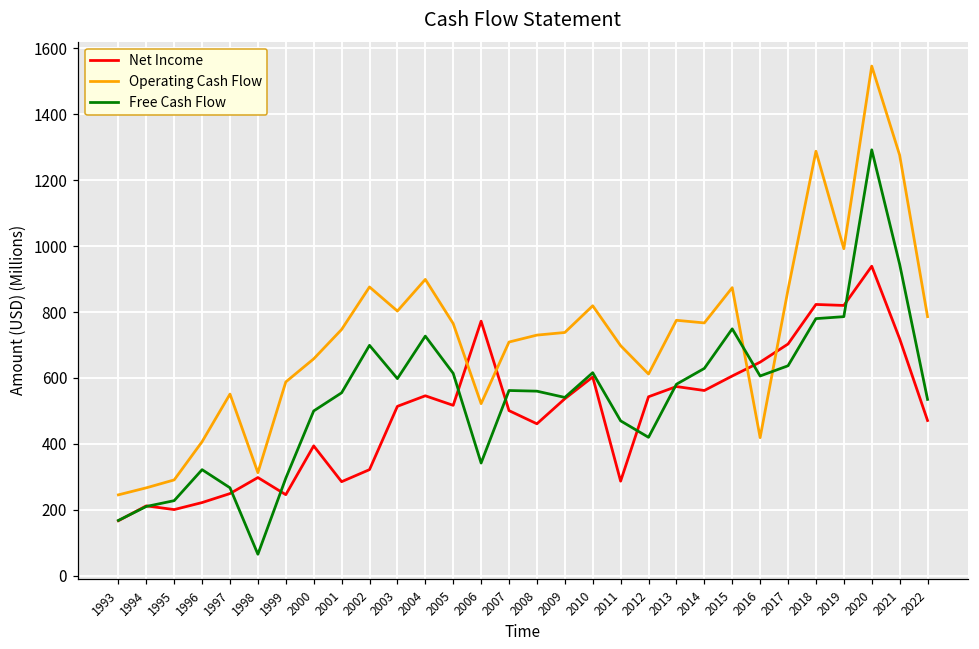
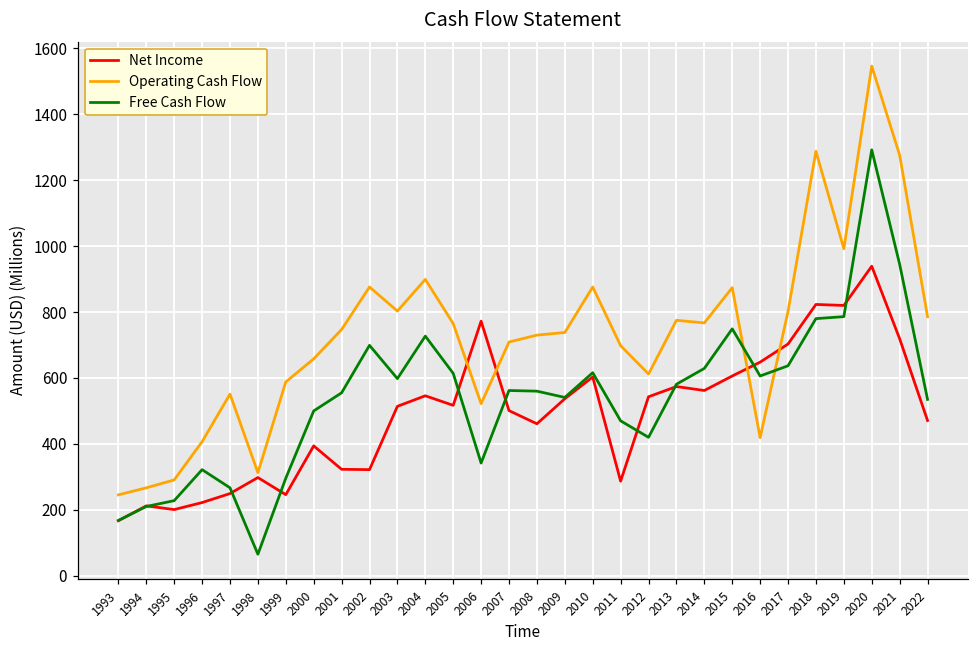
  {
    "Net Income": {
      "1995": 200,
      "1996": 220,
      "1997": 250,
      "1998": 300,
      "1999": 250,
      "2000": 390,
-     "2001": 290,
+     "2001": 320,
      "2002": 320,
      "2003": 510,
      "2004": 550,
      "2005": 520,
      "2006": 770,
      "2007": 500,
      "2008": 460,
      "2010": 600,
      "2011": 290,
      "2012": 540,
      "2014": 560,
      "2015": 610,
      "2016": 650,
      "2017": 700,
      "2018": 820,
      "2019": 820,
      "2020": 940,
      "2021": 720,
      "2022": 470
    },
    "Operating Cash Flow": {
      "1993": 250,
      "1994": 270,
      "1995": 290,
      "1996": 410,
      "1997": 550,
      "1998": 310,
      "1999": 590,
      "2000": 660,
      "2001": 750,
      "2002": 880,
      "2003": 800,
      "2004": 900,
      "2005": 770,
      "2006": 520,
      "2007": 710,
      "2008": 730,
      "2009": 740,
-     "2010": 820,
+     "2010": 880,
      "2011": 700,
      "2012": 610,
      "2013": 780,
      "2014": 770,
      "2015": 870,
      "2016": 420,
-     "2017": 870,
+     "2017": 800,
      "2018": 1290,
      "2019": 990,
      "2020": 1550,
      "2021": 1280,
      "2022": 790
    },
    "Free Cash Flow": {
      "1995": 230,
      "1996": 320,
      "1997": 270,
      "1998": 70,
      "1999": 300,
      "2000": 500,
      "2001": 560,
      "2002": 700,
      "2003": 600,
      "2004": 730,
      "2005": 610,
      "2006": 340,
      "2007": 560,
      "2008": 560,
      "2010": 620,
      "2011": 470,
      "2012": 420,
      "2014": 630,
      "2015": 750,
      "2016": 610,
      "2017": 640,
      "2018": 780,
      "2019": 790,
      "2020": 1290,
      "2021": 950,
      "2022": 540
    }
  }
